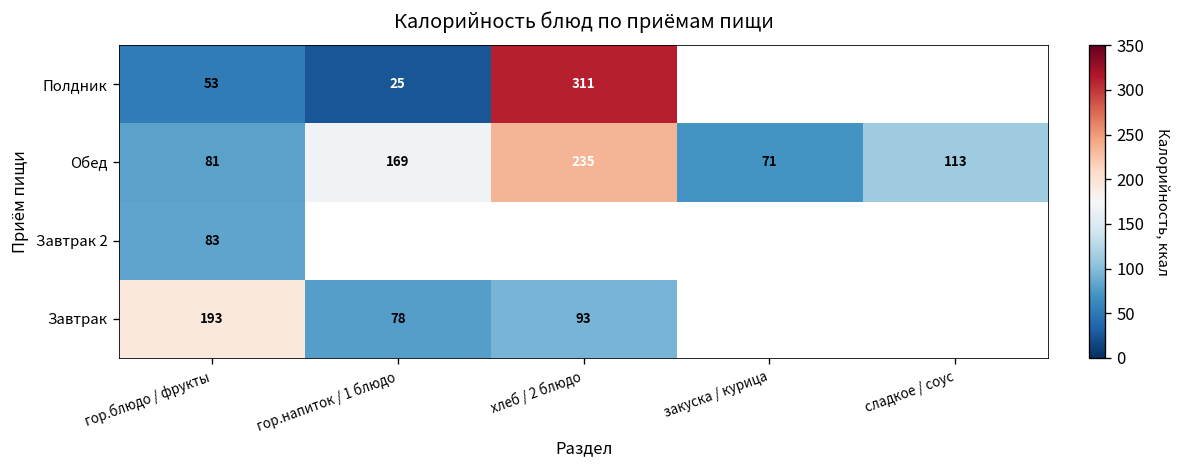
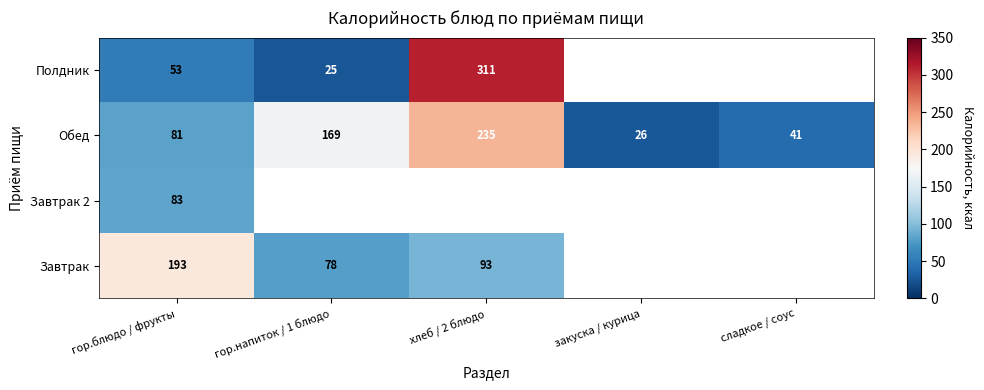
  {
    "Полдник": {
      "гор.блюдо / фрукты": 53,
      "гор.напиток / 1 блюдо": 25,
      "хлеб / 2 блюдо": 311
    },
    "Обед": {
      "гор.блюдо / фрукты": 81,
      "гор.напиток / 1 блюдо": 169,
      "хлеб / 2 блюдо": 235,
-     "закуска / курица": 71,
-     "сладкое / соус": 113
+     "закуска / курица": 26,
+     "сладкое / соус": 41
    },
    "Завтрак 2": {
      "гор.блюдо / фрукты": 83
    },
    "Завтрак": {
      "гор.блюдо / фрукты": 193,
      "гор.напиток / 1 блюдо": 78,
      "хлеб / 2 блюдо": 93
    }
  }
